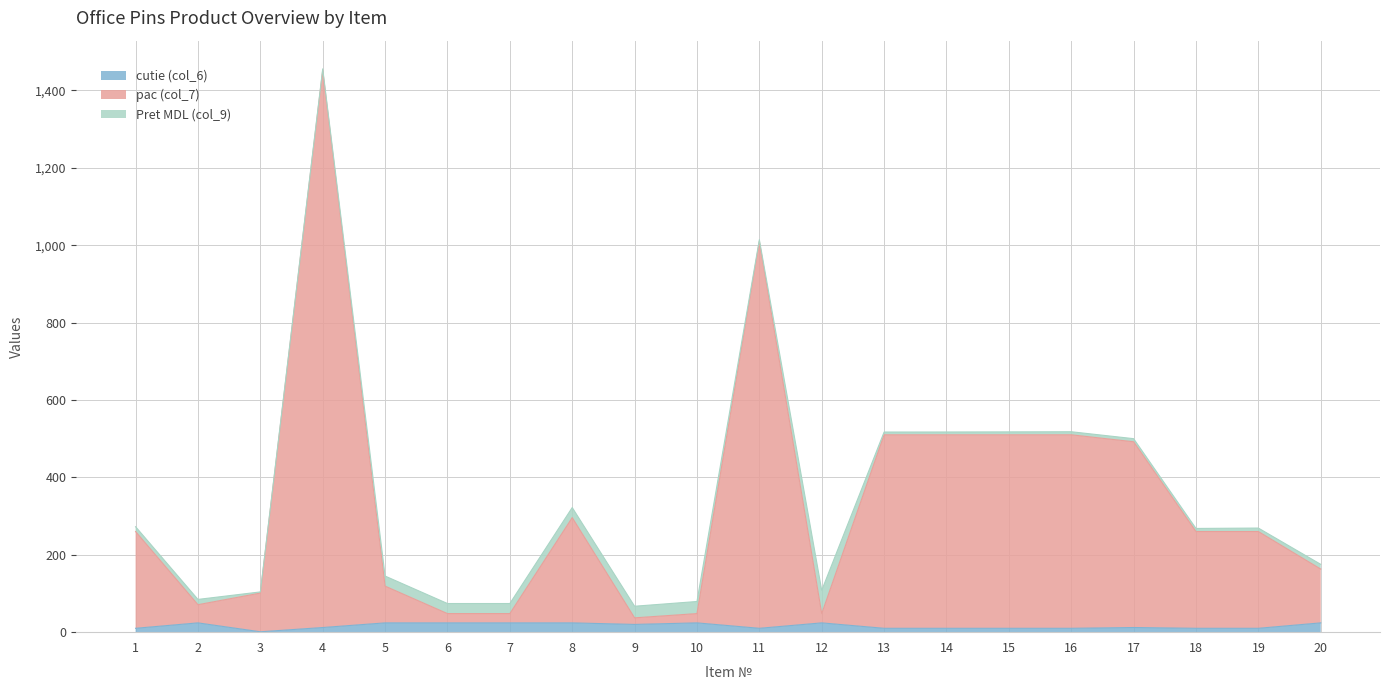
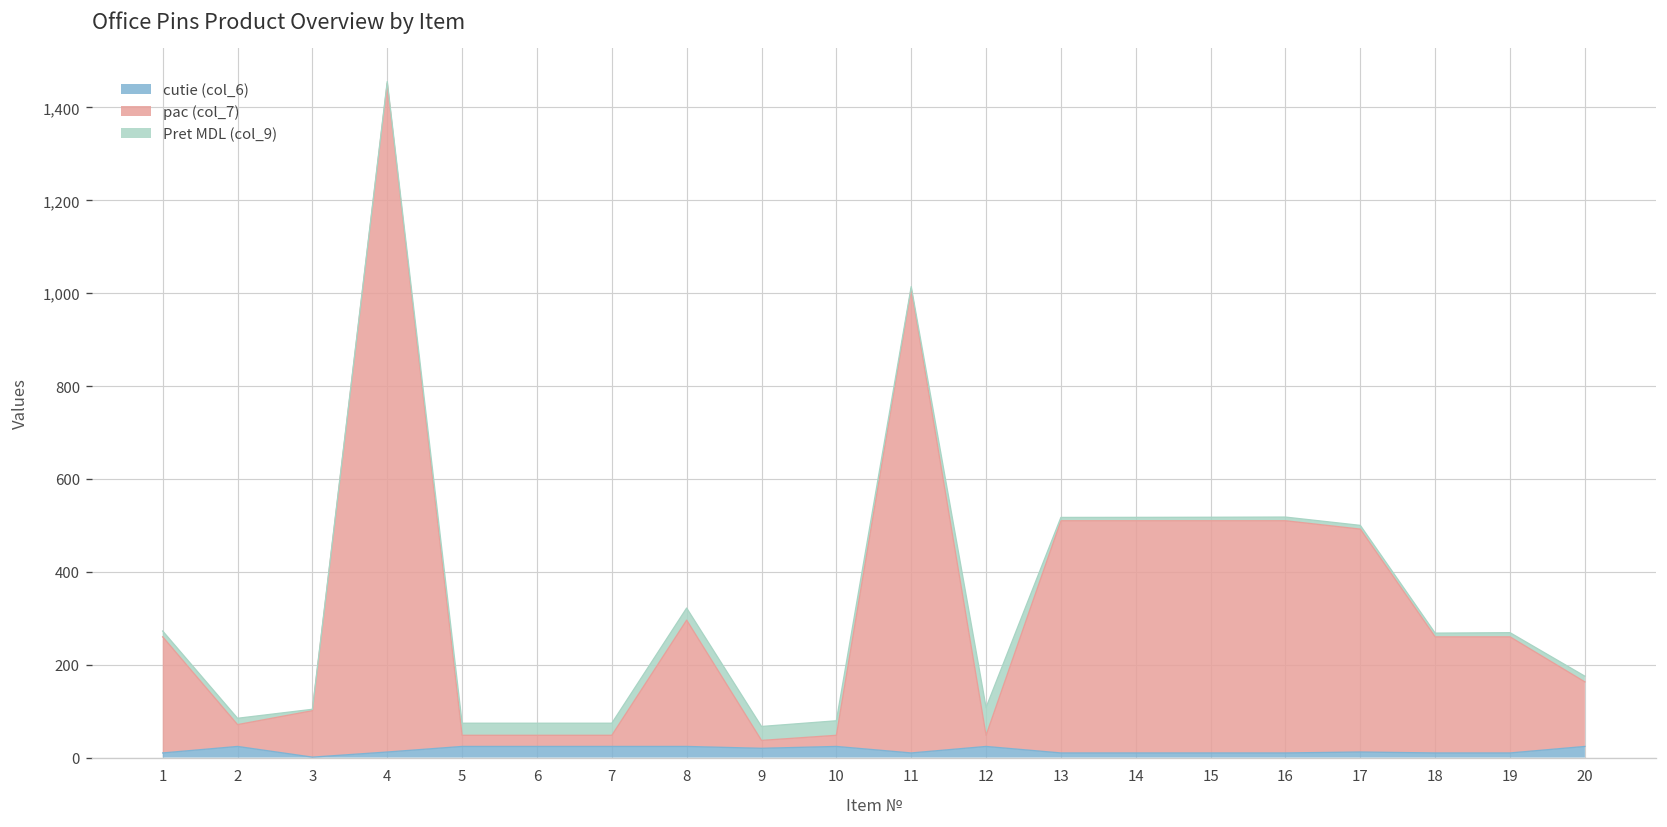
  {
    "pac (col_7)": {
      "1": 250,
      "2": 50,
-     "5": 100,
+     "5": 20,
      "6": 20,
      "7": 20,
      "8": 270,
      "9": 20,
      "10": 20,
      "12": 20,
      "13": 500,
      "14": 500,
      "15": 500,
      "16": 500,
      "17": 480,
      "18": 250,
      "19": 250,
      "20": 140
    }
  }
